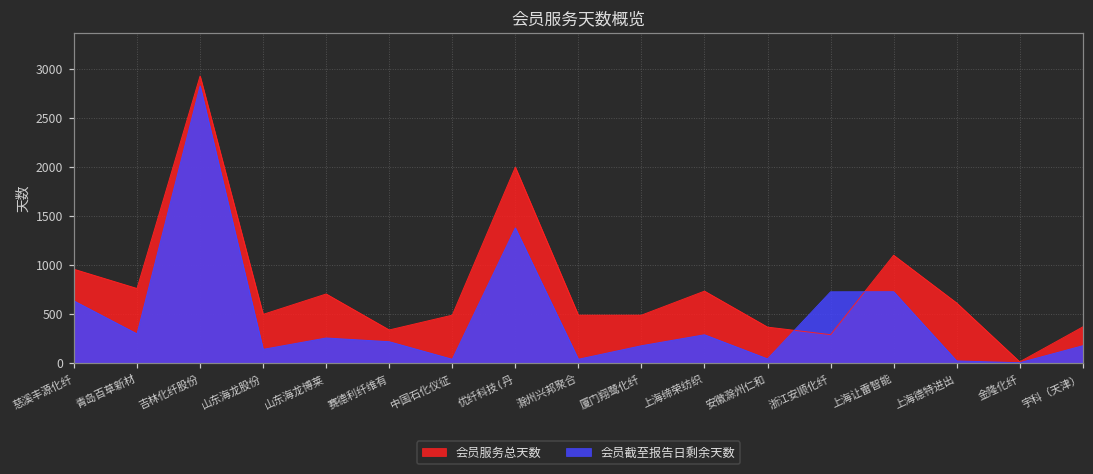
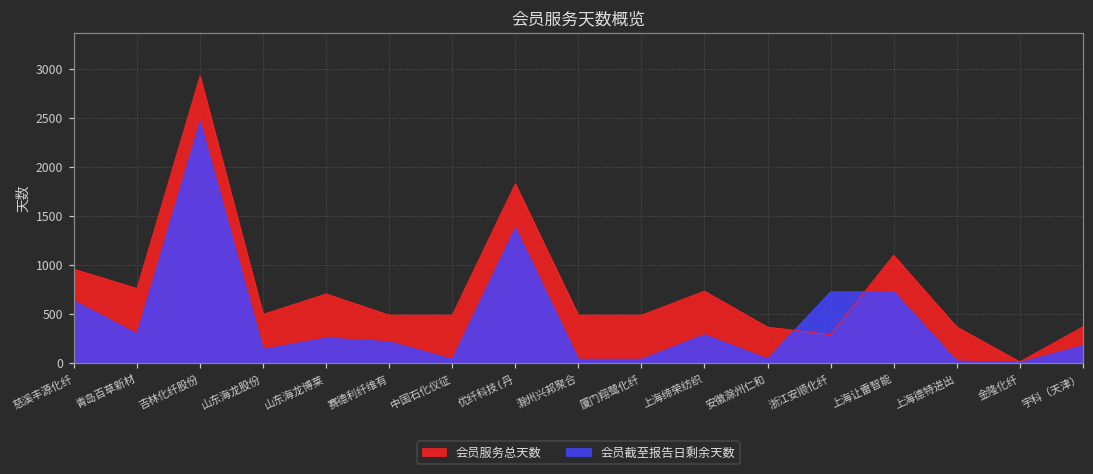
  {
    "会员服务总天数": {
      "慈溪丰源化纤": 1000,
      "青岛百草新材": 800,
      "吉林化纤股份": 2900,
      "山东海龙股份": 500,
      "山东海龙博莱": 700,
-     "赛德利纤维有": 300,
+     "赛德利纤维有": 500,
      "中国石化仪征": 500,
-     "优纤科技(丹": 2000,
+     "优纤科技(丹": 1800,
      "滁州兴邦聚合": 500,
      "厦门翔鹭化纤": 500,
      "上海缔荣纺织": 700,
      "安徽滁州仁和": 400,
      "浙江安顺化纤": 300,
      "上海让雷智能": 1100,
-     "上海德特进出": 600,
+     "上海德特进出": 400,
      "宇科（天津）": 400
    },
    "会员截至报告日剩余天数": {
      "慈溪丰源化纤": 600,
      "青岛百草新材": 300,
-     "吉林化纤股份": 2800,
+     "吉林化纤股份": 2500,
      "山东海龙股份": 100,
      "山东海龙博莱": 300,
      "赛德利纤维有": 200,
      "中国石化仪征": 0,
      "优纤科技(丹": 1400,
      "滁州兴邦聚合": 0,
-     "厦门翔鹭化纤": 200,
+     "厦门翔鹭化纤": 0,
      "上海缔荣纺织": 300,
      "安徽滁州仁和": 0,
      "浙江安顺化纤": 700,
      "上海让雷智能": 700,
      "上海德特进出": 0,
      "宇科（天津）": 200
    }
  }
